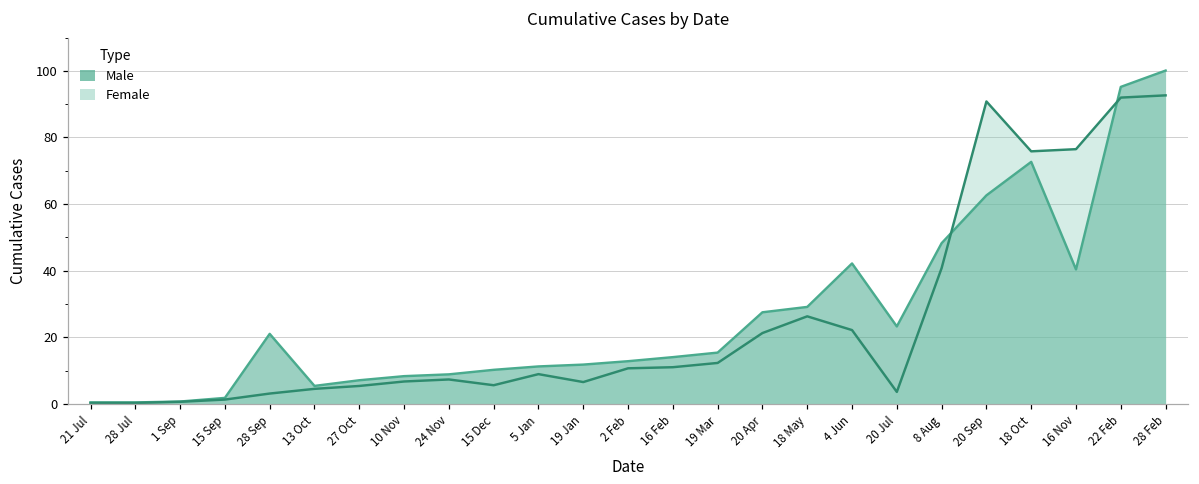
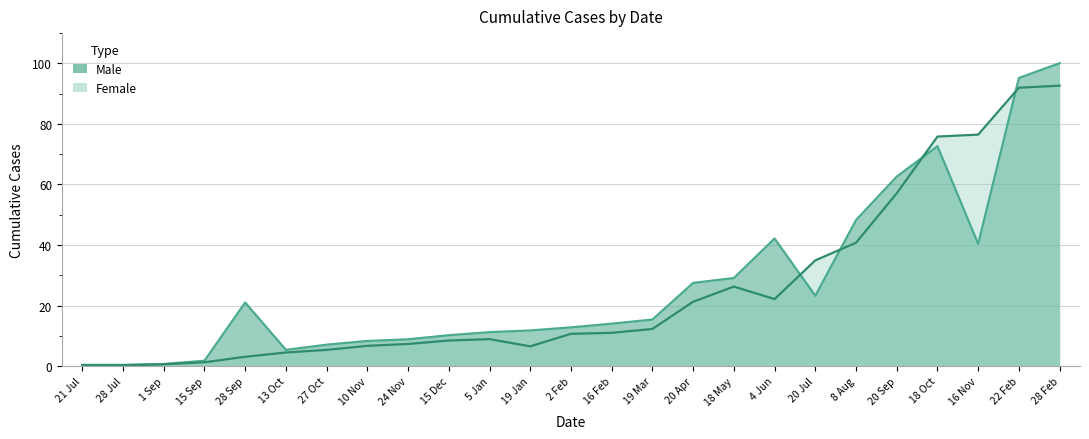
  {
    "Male": {
      "28 Sep": 21,
      "13 Oct": 5,
      "27 Oct": 7,
      "10 Nov": 8,
      "24 Nov": 9,
      "15 Dec": 10,
      "5 Jan": 11,
      "19 Jan": 12,
      "2 Feb": 13,
      "16 Feb": 14,
      "19 Mar": 15,
      "20 Apr": 27,
      "18 May": 29,
      "4 Jun": 42,
      "20 Jul": 23,
      "8 Aug": 48,
      "20 Sep": 63,
      "18 Oct": 73,
      "16 Nov": 40,
      "22 Feb": 95,
      "28 Feb": 100
    },
    "Female": {
      "28 Sep": 3,
      "13 Oct": 4,
      "27 Oct": 5,
      "10 Nov": 7,
      "24 Nov": 7,
-     "15 Dec": 6,
+     "15 Dec": 8,
      "5 Jan": 9,
      "19 Jan": 7,
      "2 Feb": 11,
      "16 Feb": 11,
      "19 Mar": 12,
      "20 Apr": 21,
      "18 May": 26,
      "4 Jun": 22,
-     "20 Jul": 4,
+     "20 Jul": 35,
      "8 Aug": 41,
-     "20 Sep": 91,
+     "20 Sep": 57,
      "18 Oct": 76,
      "16 Nov": 76,
      "22 Feb": 92,
      "28 Feb": 93
    }
  }
